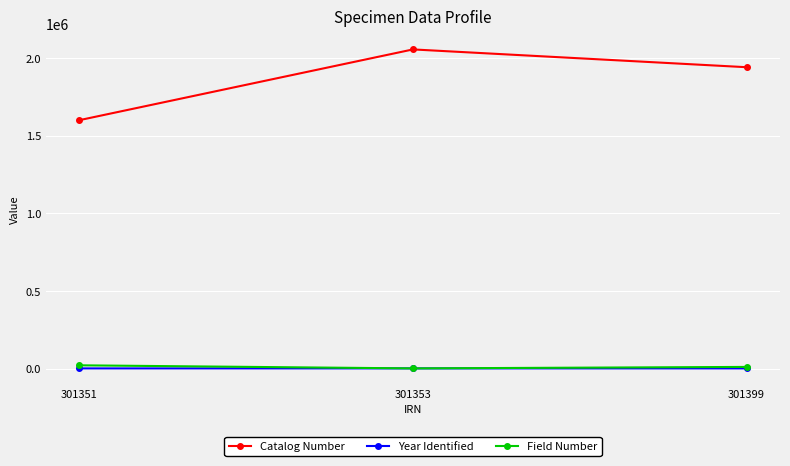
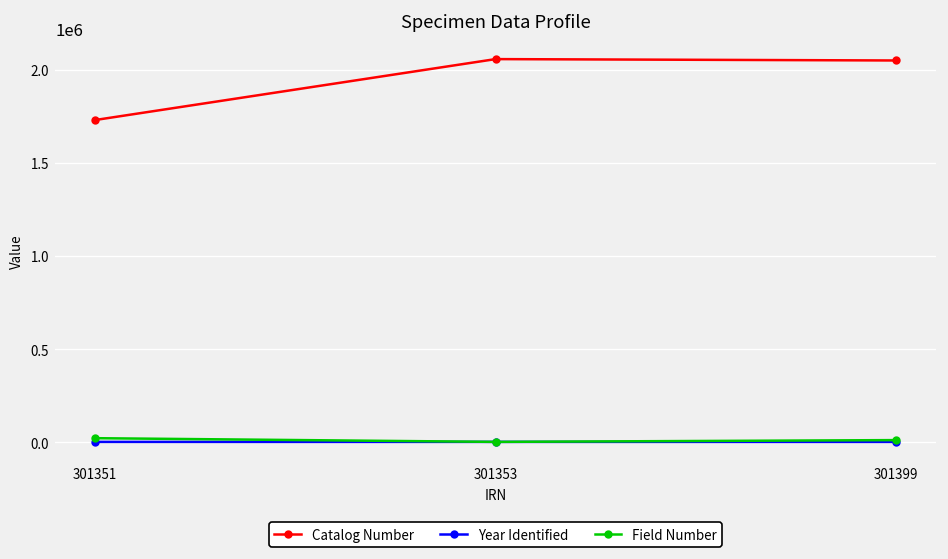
  {
    "Catalog Number": {
-     "301351": 1600000,
+     "301351": 1730000,
      "301353": 2060000,
-     "301399": 1940000
+     "301399": 2050000
    },
    "Year Identified": {
      "301351": 0
    },
    "Field Number": {
      "301351": 20000
    }
  }
